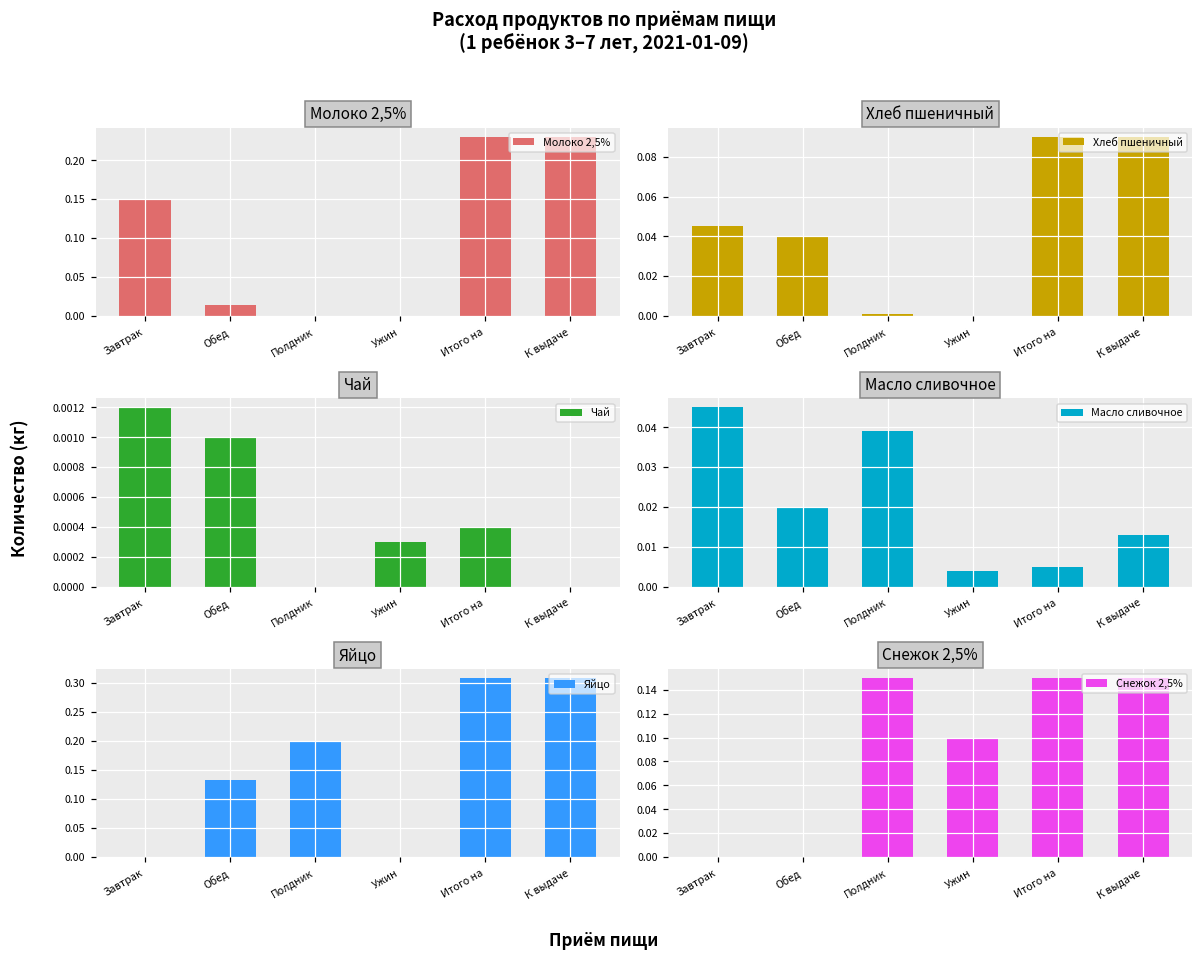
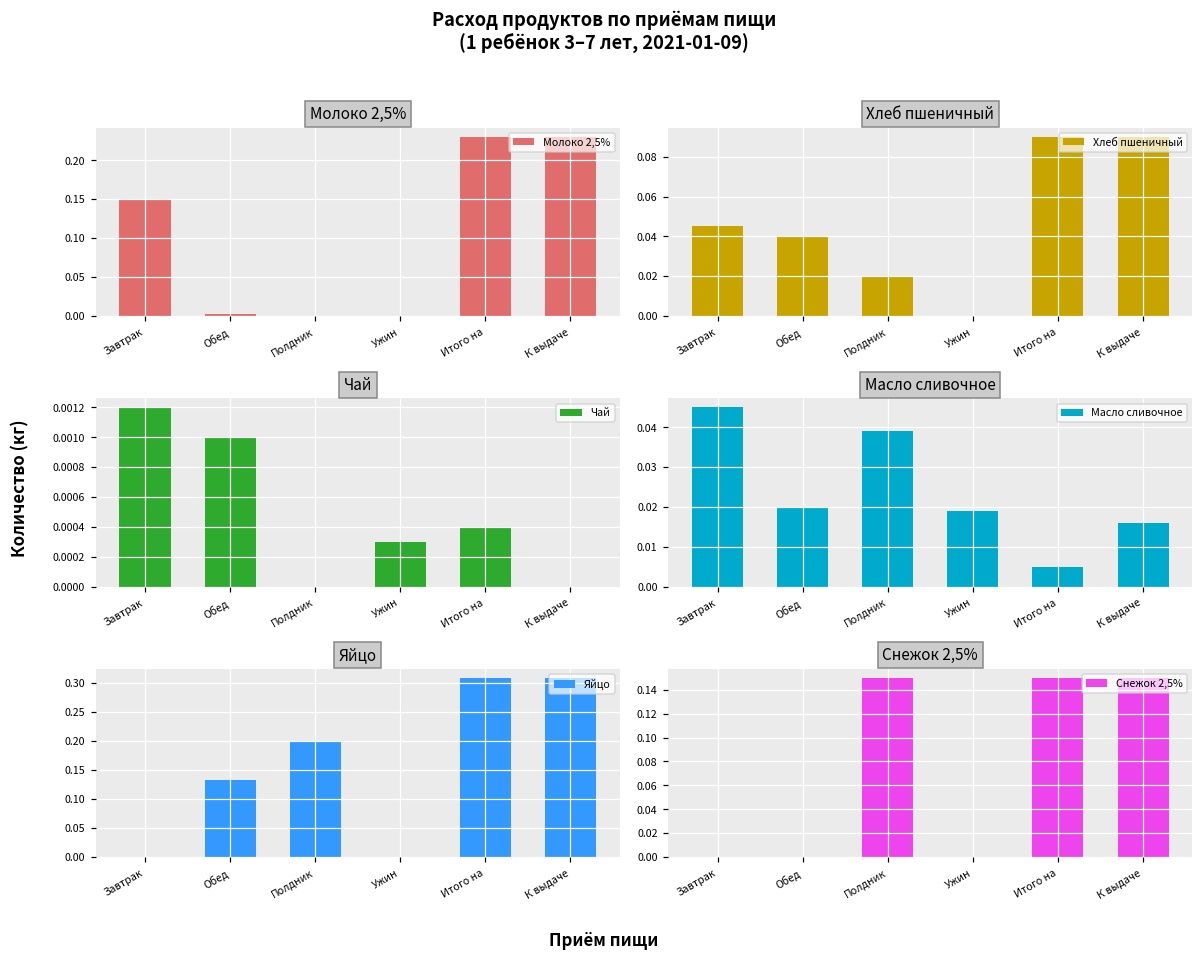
  {
    "Молоко 2,5%": {
      "Завтрак": 0.15,
-     "Обед": 0.01,
+     "Обед": 0.00,
      "Полдник": 0.00,
      "Ужин": 0.00,
      "Итого на": 0.23
    },
    "Хлеб пшеничный": {
      "Завтрак": 0.045,
      "Обед": 0.040,
-     "Полдник": 0.001,
+     "Полдник": 0.020,
      "Ужин": 0.000,
      "Итого на": 0.090
    },
    "Чай": {
      "Завтрак": 0.00120,
      "Обед": 0.00100,
      "Полдник": 0.00000,
      "Ужин": 0.00030,
      "Итого на": 0.00040,
      "К выдаче": 0.00000
    },
    "Масло сливочное": {
      "Завтрак": 0.045,
      "Обед": 0.020,
      "Полдник": 0.039,
-     "Ужин": 0.004,
+     "Ужин": 0.019,
      "Итого на": 0.005,
-     "К выдаче": 0.013
+     "К выдаче": 0.016
    },
    "Яйцо": {
      "Завтрак": 0.00,
      "Обед": 0.13,
      "Полдник": 0.20,
      "Ужин": 0.00,
      "Итого на": 0.31
    },
    "Снежок 2,5%": {
      "Завтрак": 0.0,
      "Обед": 0.0,
      "Полдник": 0.150,
-     "Ужин": 0.1,
+     "Ужин": 0.0,
      "Итого на": 0.150
    }
  }
